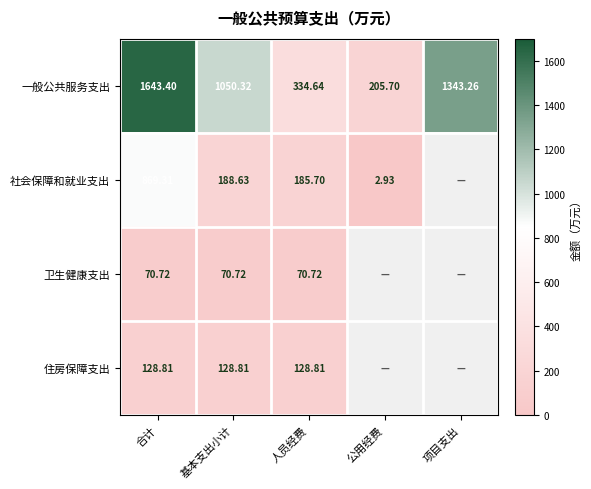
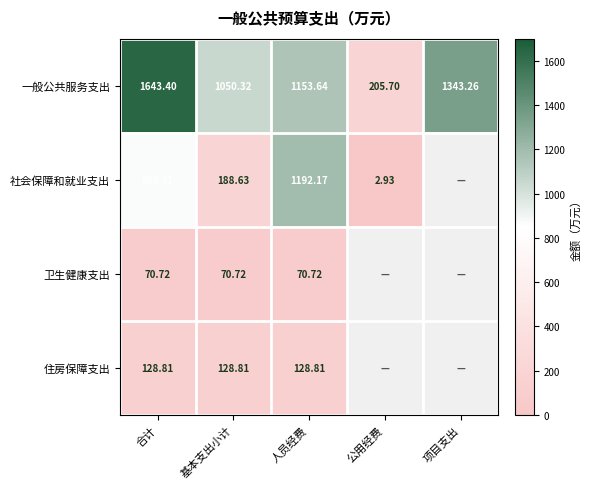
  {
    "一般公共服务支出": {
      "合计": 1643.40,
      "基本支出小计": 1050.32,
-     "人员经费": 334.64,
+     "人员经费": 1153.64,
      "公用经费": 205.70,
      "项目支出": 1343.26
    },
    "社会保障和就业支出": {
      "基本支出小计": 188.63,
-     "人员经费": 185.70,
+     "人员经费": 1192.17,
      "公用经费": 2.93
    },
    "卫生健康支出": {
      "合计": 70.72,
      "基本支出小计": 70.72,
      "人员经费": 70.72
    },
    "住房保障支出": {
      "合计": 128.81,
      "基本支出小计": 128.81,
      "人员经费": 128.81
    }
  }
